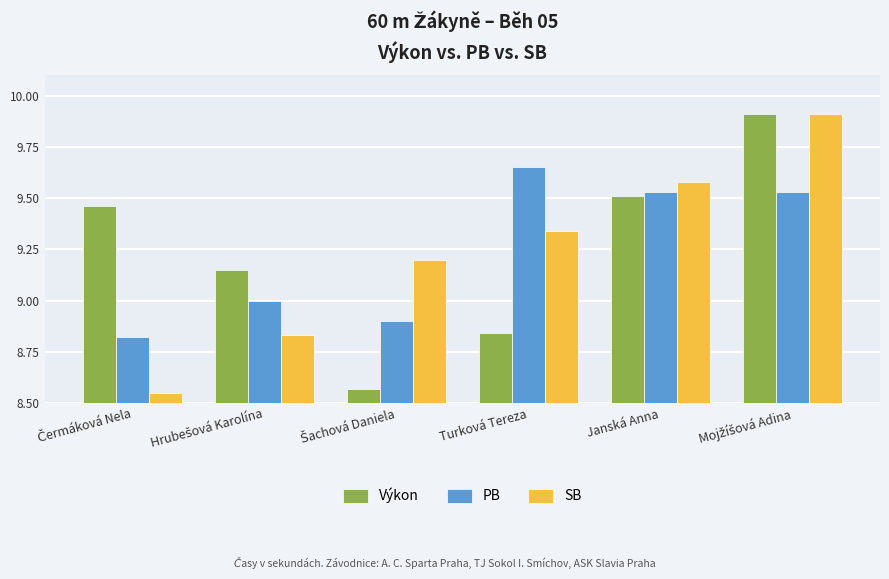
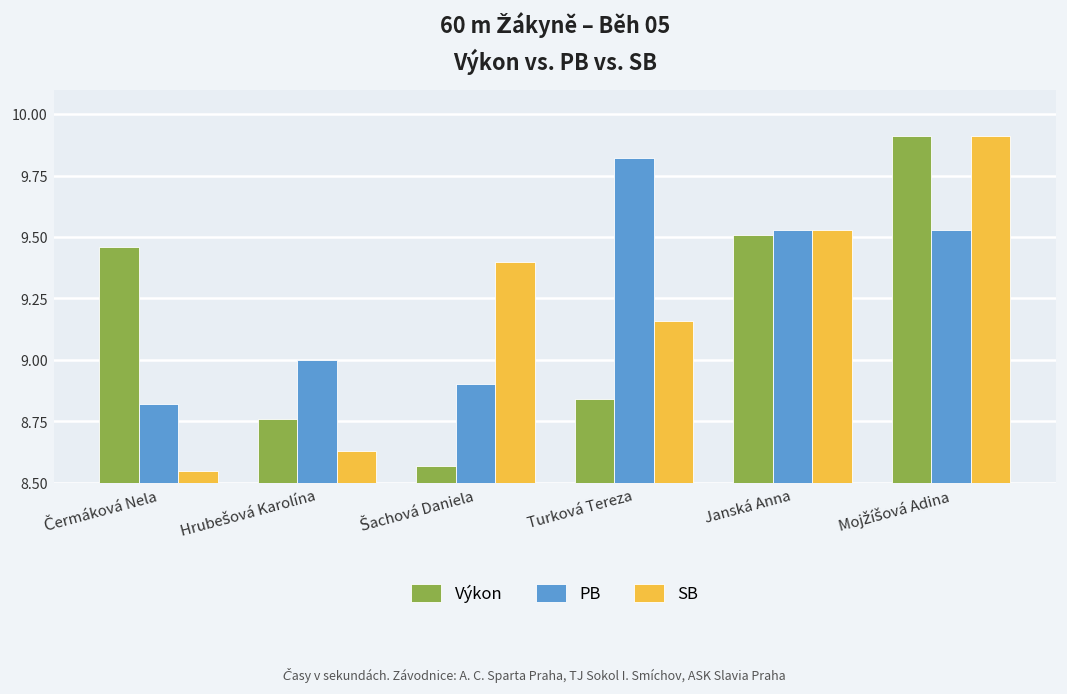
  {
    "Výkon": {
      "Čermáková Nela": 9.46,
-     "Hrubešová Karolína": 9.15,
+     "Hrubešová Karolína": 8.76,
      "Šachová Daniela": 8.57,
      "Turková Tereza": 8.84,
      "Janská Anna": 9.51,
      "Mojžíšová Adina": 9.91
    },
    "PB": {
      "Čermáková Nela": 8.82,
      "Hrubešová Karolína": 9.00,
      "Šachová Daniela": 8.90,
-     "Turková Tereza": 9.65,
+     "Turková Tereza": 9.82,
      "Janská Anna": 9.53,
      "Mojžíšová Adina": 9.53
    },
    "SB": {
      "Čermáková Nela": 8.55,
-     "Hrubešová Karolína": 8.83,
-     "Šachová Daniela": 9.2,
-     "Turková Tereza": 9.34,
-     "Janská Anna": 9.58,
+     "Hrubešová Karolína": 8.63,
+     "Šachová Daniela": 9.4,
+     "Turková Tereza": 9.16,
+     "Janská Anna": 9.53,
      "Mojžíšová Adina": 9.91
    }
  }
